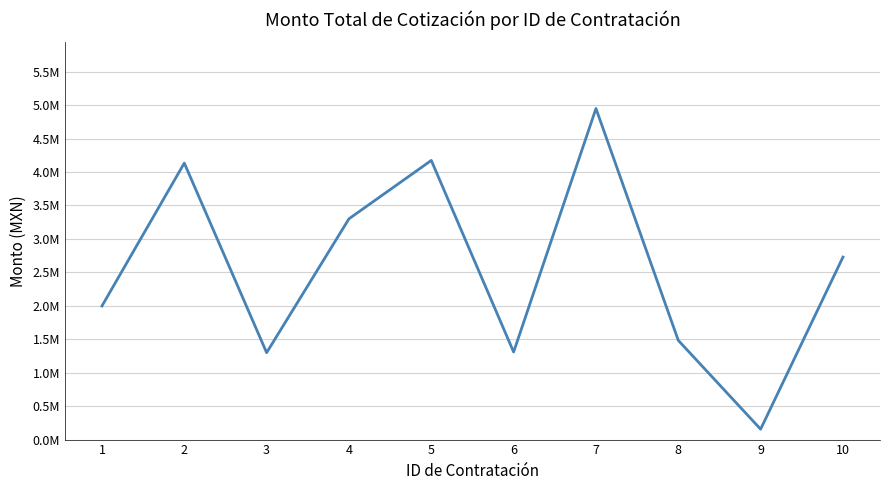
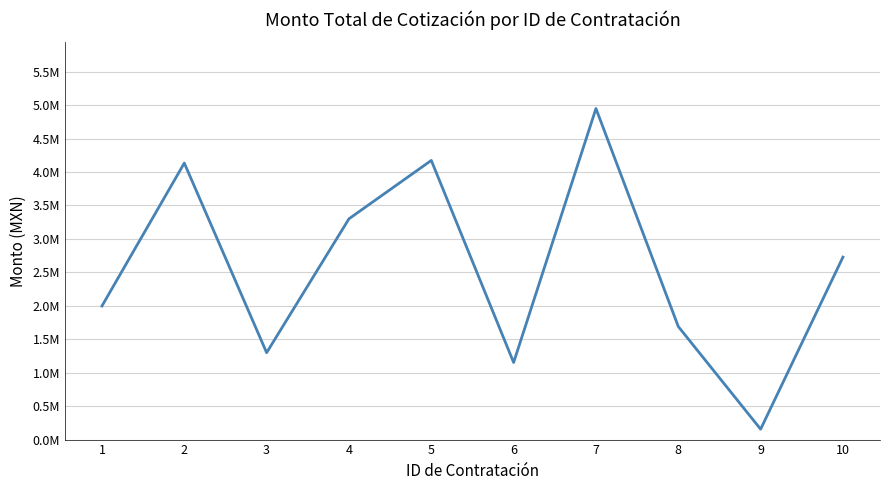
  {
    "1": 2000000,
    "2": 4100000,
    "3": 1300000,
    "4": 3300000,
    "5": 4200000,
-   "6": 1300000,
+   "6": 1200000,
    "7": 4900000,
-   "8": 1500000,
+   "8": 1700000,
    "9": 200000,
    "10": 2700000
  }
